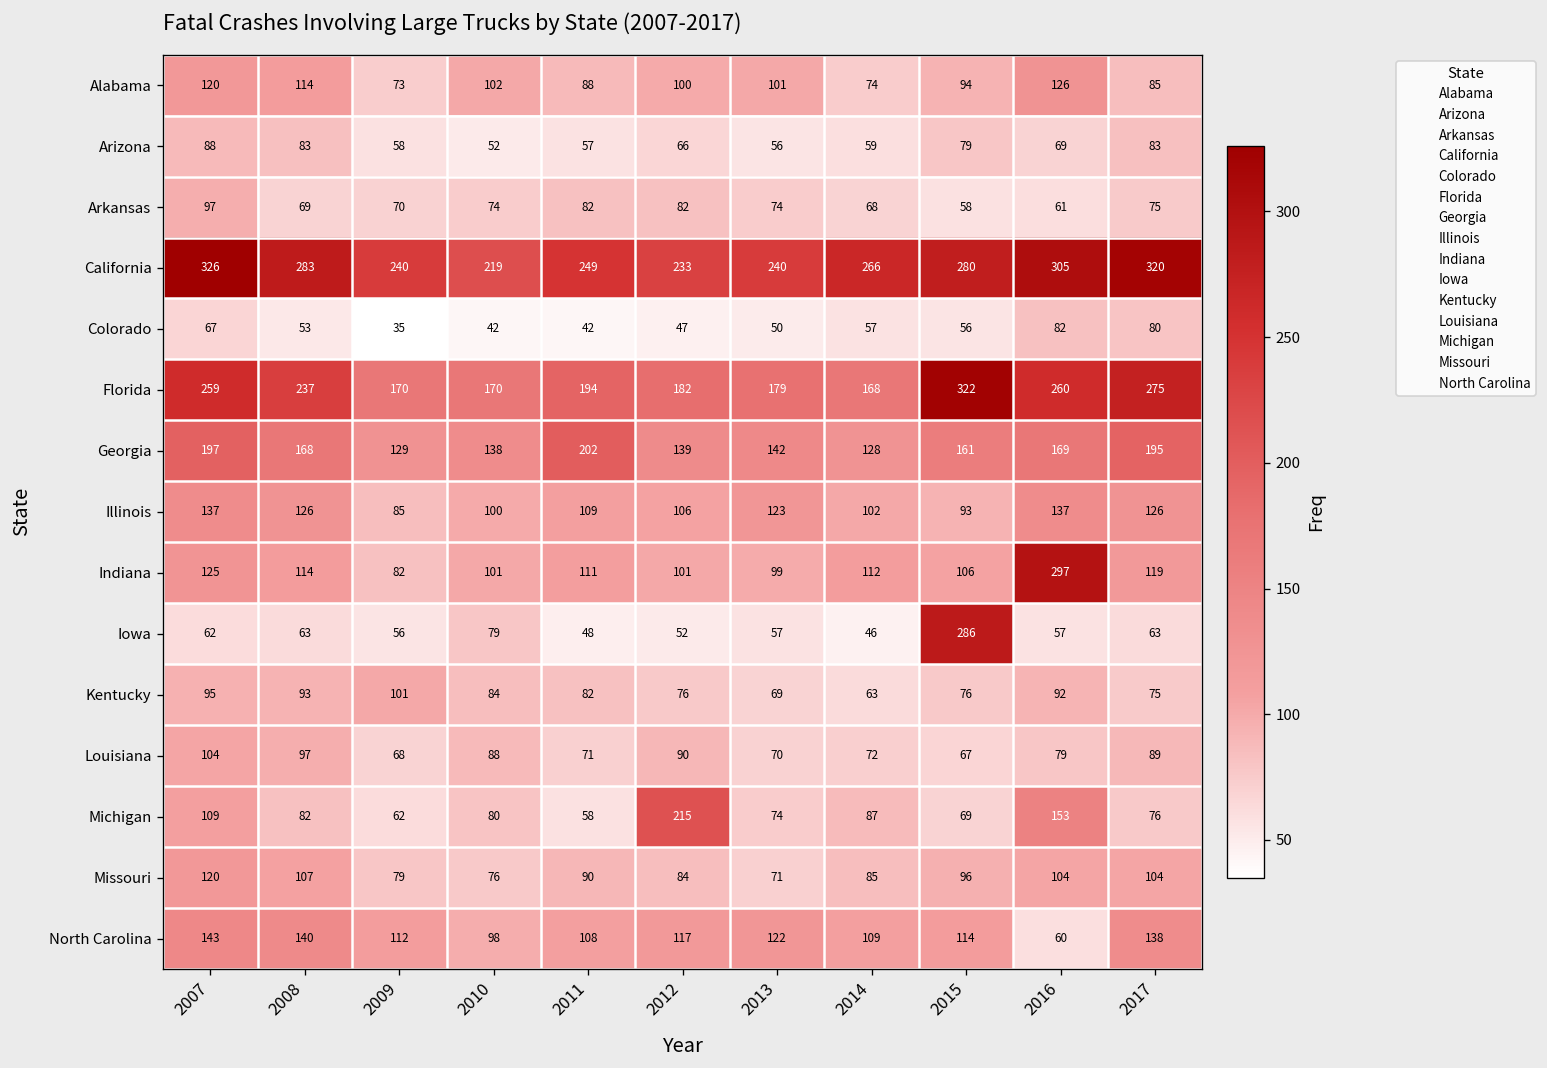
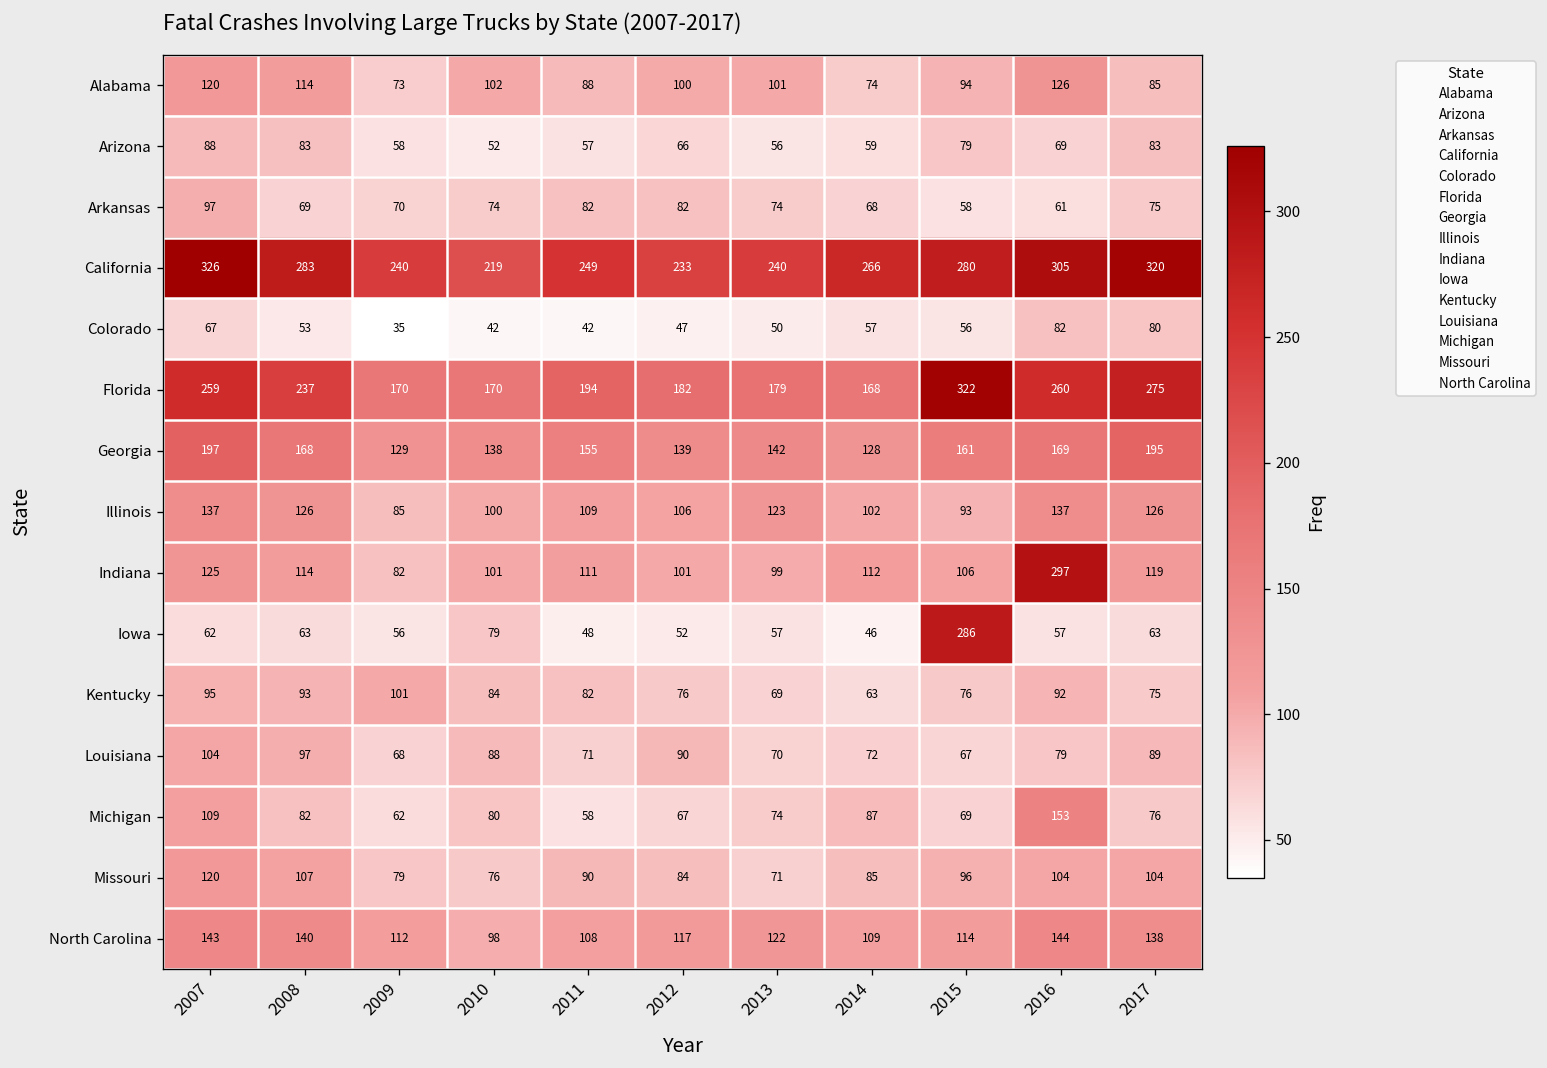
  {
    "Alabama": {
      "2007": 120,
      "2008": 114,
      "2009": 73,
      "2010": 102,
      "2011": 88,
      "2012": 100,
      "2013": 101,
      "2014": 74,
      "2015": 94,
      "2016": 126,
      "2017": 85
    },
    "Arizona": {
      "2007": 88,
      "2008": 83,
      "2009": 58,
      "2010": 52,
      "2011": 57,
      "2012": 66,
      "2013": 56,
      "2014": 59,
      "2015": 79,
      "2016": 69,
      "2017": 83
    },
    "Arkansas": {
      "2007": 97,
      "2008": 69,
      "2009": 70,
      "2010": 74,
      "2011": 82,
      "2012": 82,
      "2013": 74,
      "2014": 68,
      "2015": 58,
      "2016": 61,
      "2017": 75
    },
    "California": {
      "2007": 326,
      "2008": 283,
      "2009": 240,
      "2010": 219,
      "2011": 249,
      "2012": 233,
      "2013": 240,
      "2014": 266,
      "2015": 280,
      "2016": 305,
      "2017": 320
    },
    "Colorado": {
      "2007": 67,
      "2008": 53,
      "2009": 35,
      "2010": 42,
      "2011": 42,
      "2012": 47,
      "2013": 50,
      "2014": 57,
      "2015": 56,
      "2016": 82,
      "2017": 80
    },
    "Florida": {
      "2007": 259,
      "2008": 237,
      "2009": 170,
      "2010": 170,
      "2011": 194,
      "2012": 182,
      "2013": 179,
      "2014": 168,
      "2015": 322,
      "2016": 260,
      "2017": 275
    },
    "Georgia": {
      "2007": 197,
      "2008": 168,
      "2009": 129,
      "2010": 138,
-     "2011": 202,
+     "2011": 155,
      "2012": 139,
      "2013": 142,
      "2014": 128,
      "2015": 161,
      "2016": 169,
      "2017": 195
    },
    "Illinois": {
      "2007": 137,
      "2008": 126,
      "2009": 85,
      "2010": 100,
      "2011": 109,
      "2012": 106,
      "2013": 123,
      "2014": 102,
      "2015": 93,
      "2016": 137,
      "2017": 126
    },
    "Indiana": {
      "2007": 125,
      "2008": 114,
      "2009": 82,
      "2010": 101,
      "2011": 111,
      "2012": 101,
      "2013": 99,
      "2014": 112,
      "2015": 106,
      "2016": 297,
      "2017": 119
    },
    "Iowa": {
      "2007": 62,
      "2008": 63,
      "2009": 56,
      "2010": 79,
      "2011": 48,
      "2012": 52,
      "2013": 57,
      "2014": 46,
      "2015": 286,
      "2016": 57,
      "2017": 63
    },
    "Kentucky": {
      "2007": 95,
      "2008": 93,
      "2009": 101,
      "2010": 84,
      "2011": 82,
      "2012": 76,
      "2013": 69,
      "2014": 63,
      "2015": 76,
      "2016": 92,
      "2017": 75
    },
    "Louisiana": {
      "2007": 104,
      "2008": 97,
      "2009": 68,
      "2010": 88,
      "2011": 71,
      "2012": 90,
      "2013": 70,
      "2014": 72,
      "2015": 67,
      "2016": 79,
      "2017": 89
    },
    "Michigan": {
      "2007": 109,
      "2008": 82,
      "2009": 62,
      "2010": 80,
      "2011": 58,
-     "2012": 215,
+     "2012": 67,
      "2013": 74,
      "2014": 87,
      "2015": 69,
      "2016": 153,
      "2017": 76
    },
    "Missouri": {
      "2007": 120,
      "2008": 107,
      "2009": 79,
      "2010": 76,
      "2011": 90,
      "2012": 84,
      "2013": 71,
      "2014": 85,
      "2015": 96,
      "2016": 104,
      "2017": 104
    },
    "North Carolina": {
      "2007": 143,
      "2008": 140,
      "2009": 112,
      "2010": 98,
      "2011": 108,
      "2012": 117,
      "2013": 122,
      "2014": 109,
      "2015": 114,
-     "2016": 60,
+     "2016": 144,
      "2017": 138
    }
  }
